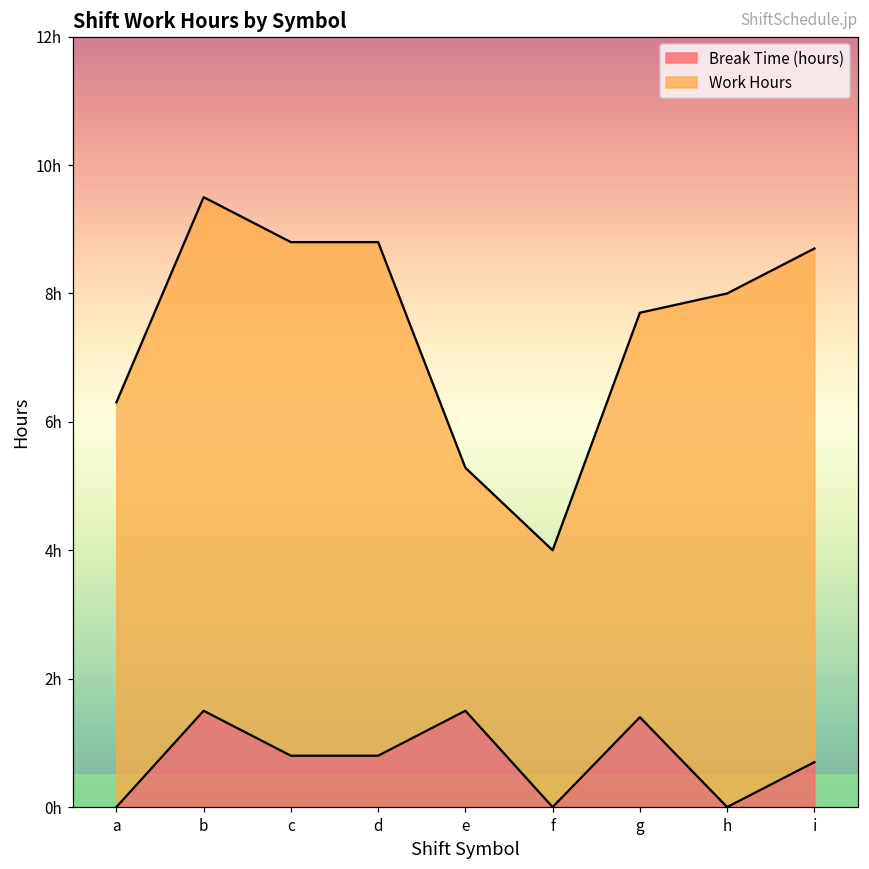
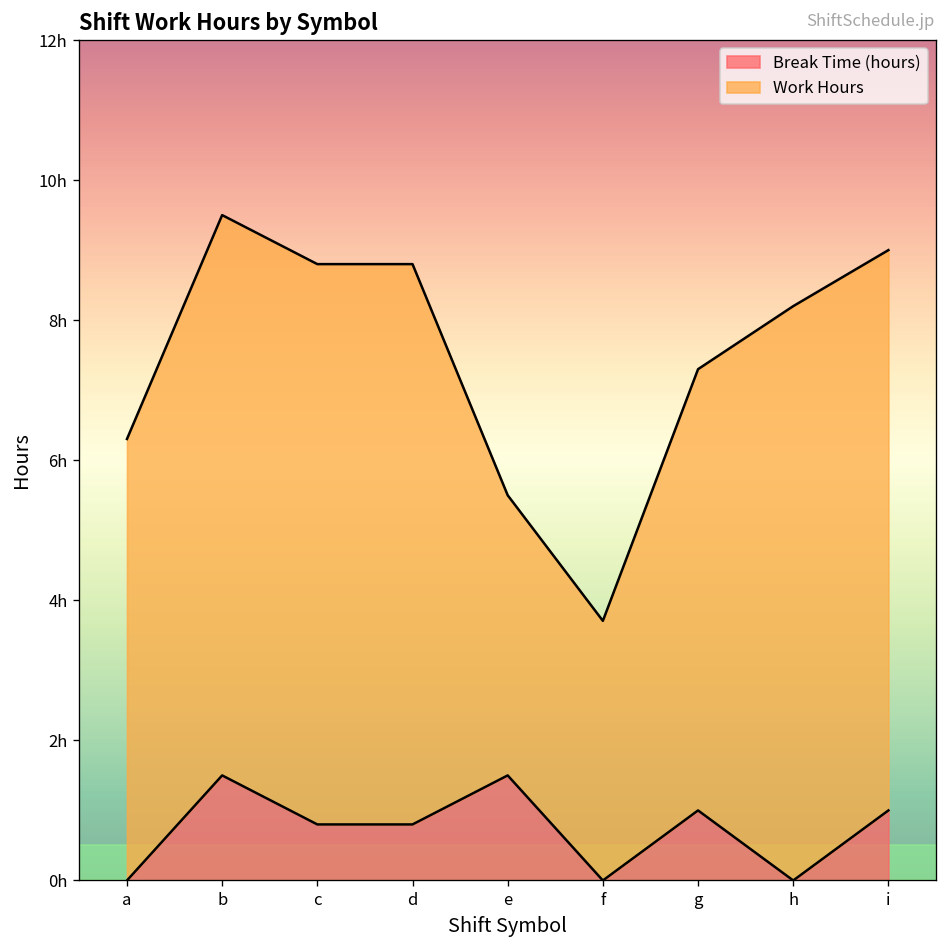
  {
    "Break Time (hours)": {
      "b": "1.5h",
      "c": "0.8h",
      "d": "0.8h",
      "e": "1.5h",
-     "g": "1.4h",
-     "i": "0.7h"
+     "g": "1.0h",
+     "i": "1.0h"
    },
    "Work Hours": {
      "a": "6.3h",
      "b": "8.0h",
      "c": "8.0h",
      "d": "8.0h",
-     "e": "3.8h",
-     "f": "4.0h",
+     "e": "4.0h",
+     "f": "3.7h",
      "g": "6.3h",
-     "h": "8.0h",
+     "h": "8.2h",
      "i": "8.0h"
    }
  }
